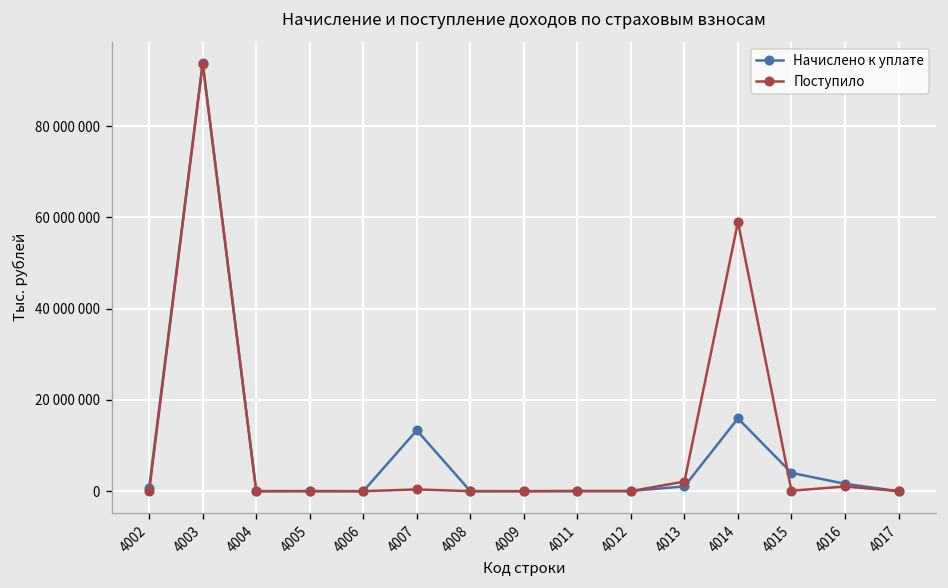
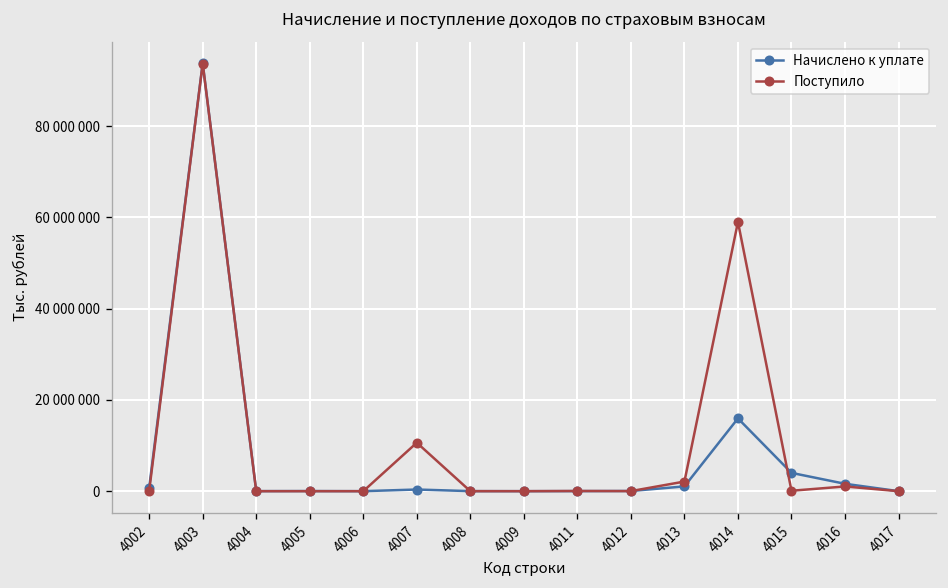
  {
    "Начислено к уплате": {
      "4002": 1000000,
-     "4007": 13000000,
+     "4007": 0,
      "4013": 1000000,
      "4014": 16000000,
      "4015": 4000000
    },
    "Поступило": {
      "4002": 0,
-     "4007": 0,
+     "4007": 11000000,
      "4013": 2000000,
      "4014": 59000000,
      "4015": 0
    }
  }
